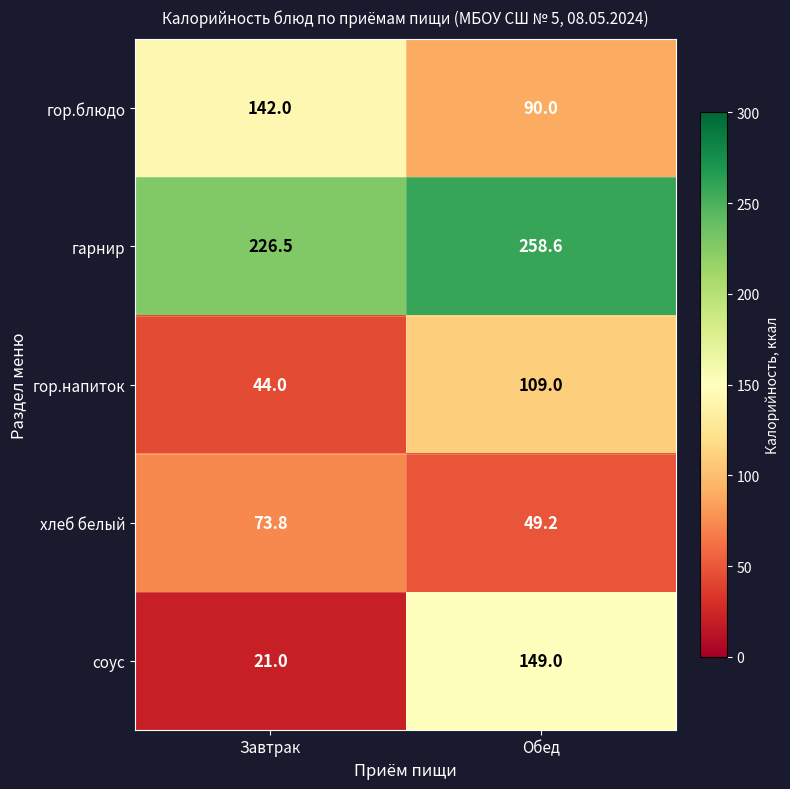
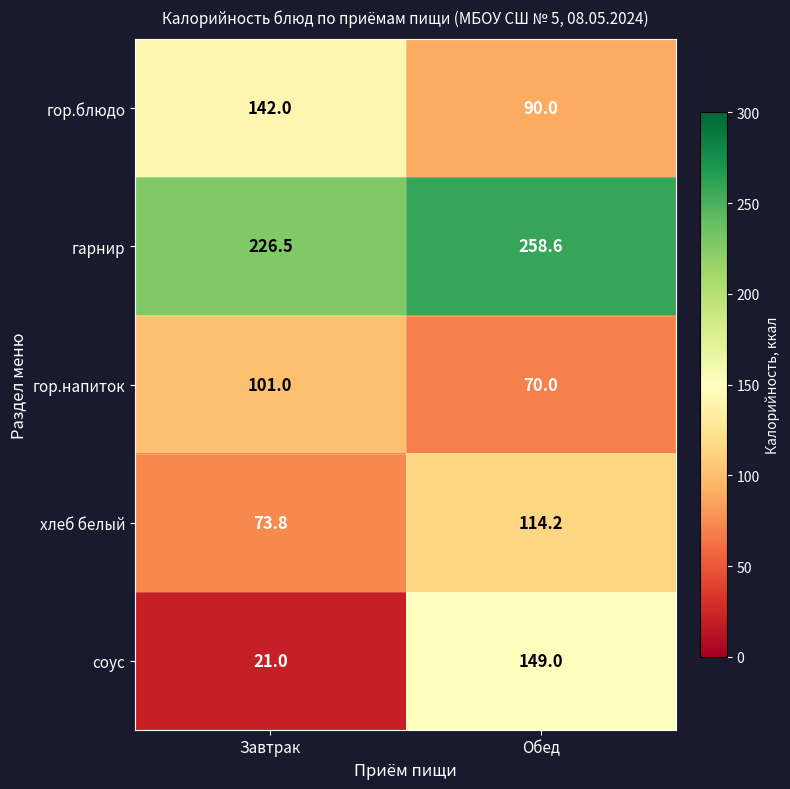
  {
    "гор.блюдо": {
      "Завтрак": 142.0,
      "Обед": 90.0
    },
    "гарнир": {
      "Завтрак": 226.5,
      "Обед": 258.6
    },
    "гор.напиток": {
-     "Завтрак": 44.0,
-     "Обед": 109.0
+     "Завтрак": 101.0,
+     "Обед": 70.0
    },
    "хлеб белый": {
      "Завтрак": 73.8,
-     "Обед": 49.2
+     "Обед": 114.2
    },
    "соус": {
      "Завтрак": 21.0,
      "Обед": 149.0
    }
  }
